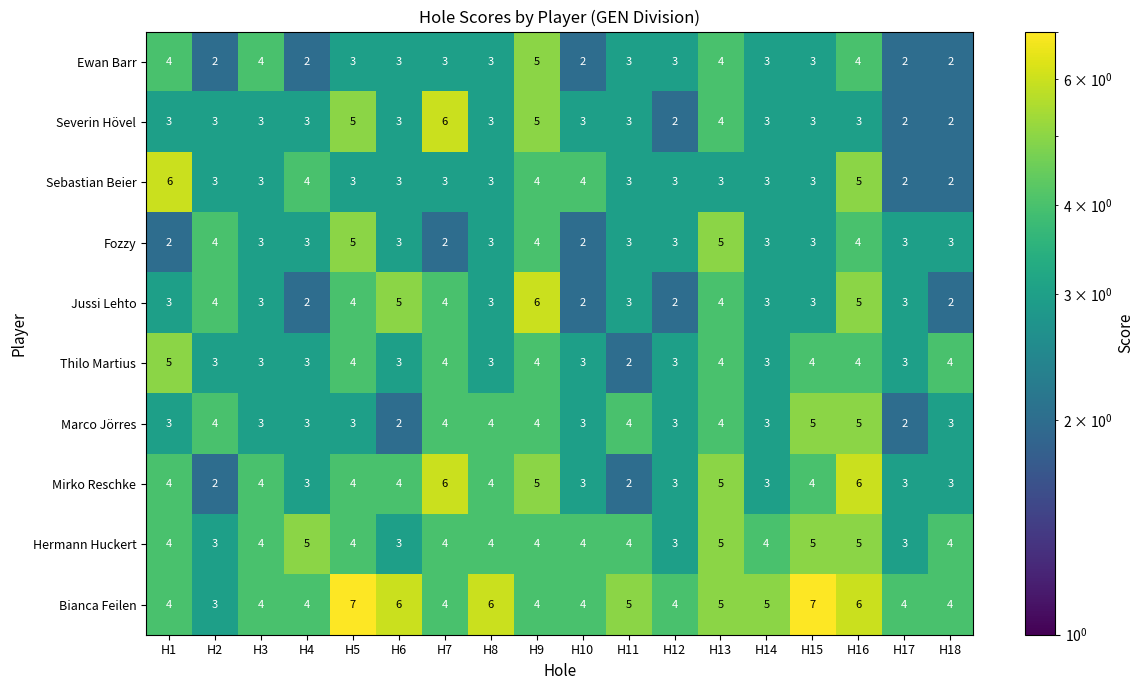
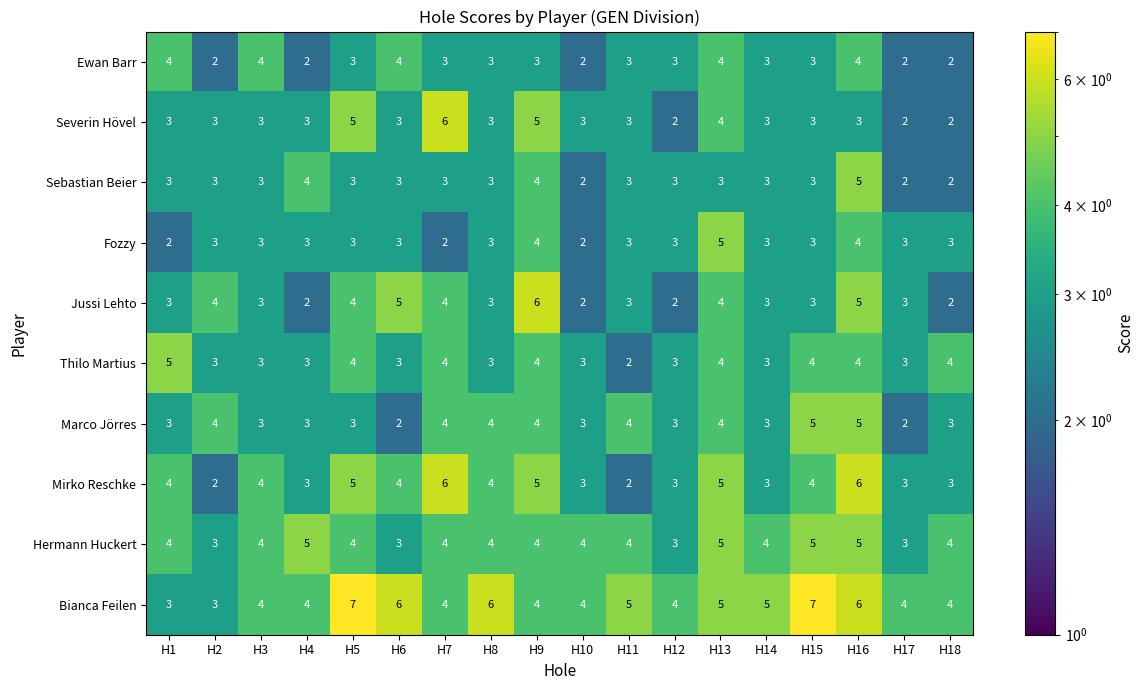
  {
    "Ewan Barr": {
      "H1": 4,
      "H2": 2,
      "H3": 4,
      "H4": 2,
      "H5": 3,
-     "H6": 3,
+     "H6": 4,
      "H7": 3,
      "H8": 3,
-     "H9": 5,
+     "H9": 3,
      "H10": 2,
      "H11": 3,
      "H12": 3,
      "H13": 4,
      "H14": 3,
      "H15": 3,
      "H16": 4,
      "H17": 2,
      "H18": 2
    },
    "Severin Hövel": {
      "H1": 3,
      "H2": 3,
      "H3": 3,
      "H4": 3,
      "H5": 5,
      "H6": 3,
      "H7": 6,
      "H8": 3,
      "H9": 5,
      "H10": 3,
      "H11": 3,
      "H12": 2,
      "H13": 4,
      "H14": 3,
      "H15": 3,
      "H16": 3,
      "H17": 2,
      "H18": 2
    },
    "Sebastian Beier": {
-     "H1": 6,
+     "H1": 3,
      "H2": 3,
      "H3": 3,
      "H4": 4,
      "H5": 3,
      "H6": 3,
      "H7": 3,
      "H8": 3,
      "H9": 4,
-     "H10": 4,
+     "H10": 2,
      "H11": 3,
      "H12": 3,
      "H13": 3,
      "H14": 3,
      "H15": 3,
      "H16": 5,
      "H17": 2,
      "H18": 2
    },
    "Fozzy": {
      "H1": 2,
-     "H2": 4,
+     "H2": 3,
      "H3": 3,
      "H4": 3,
-     "H5": 5,
+     "H5": 3,
      "H6": 3,
      "H7": 2,
      "H8": 3,
      "H9": 4,
      "H10": 2,
      "H11": 3,
      "H12": 3,
      "H13": 5,
      "H14": 3,
      "H15": 3,
      "H16": 4,
      "H17": 3,
      "H18": 3
    },
    "Jussi Lehto": {
      "H1": 3,
      "H2": 4,
      "H3": 3,
      "H4": 2,
      "H5": 4,
      "H6": 5,
      "H7": 4,
      "H8": 3,
      "H9": 6,
      "H10": 2,
      "H11": 3,
      "H12": 2,
      "H13": 4,
      "H14": 3,
      "H15": 3,
      "H16": 5,
      "H17": 3,
      "H18": 2
    },
    "Thilo Martius": {
      "H1": 5,
      "H2": 3,
      "H3": 3,
      "H4": 3,
      "H5": 4,
      "H6": 3,
      "H7": 4,
      "H8": 3,
      "H9": 4,
      "H10": 3,
      "H11": 2,
      "H12": 3,
      "H13": 4,
      "H14": 3,
      "H15": 4,
      "H16": 4,
      "H17": 3,
      "H18": 4
    },
    "Marco Jörres": {
      "H1": 3,
      "H2": 4,
      "H3": 3,
      "H4": 3,
      "H5": 3,
      "H6": 2,
      "H7": 4,
      "H8": 4,
      "H9": 4,
      "H10": 3,
      "H11": 4,
      "H12": 3,
      "H13": 4,
      "H14": 3,
      "H15": 5,
      "H16": 5,
      "H17": 2,
      "H18": 3
    },
    "Mirko Reschke": {
      "H1": 4,
      "H2": 2,
      "H3": 4,
      "H4": 3,
-     "H5": 4,
+     "H5": 5,
      "H6": 4,
      "H7": 6,
      "H8": 4,
      "H9": 5,
      "H10": 3,
      "H11": 2,
      "H12": 3,
      "H13": 5,
      "H14": 3,
      "H15": 4,
      "H16": 6,
      "H17": 3,
      "H18": 3
    },
    "Hermann Huckert": {
      "H1": 4,
      "H2": 3,
      "H3": 4,
      "H4": 5,
      "H5": 4,
      "H6": 3,
      "H7": 4,
      "H8": 4,
      "H9": 4,
      "H10": 4,
      "H11": 4,
      "H12": 3,
      "H13": 5,
      "H14": 4,
      "H15": 5,
      "H16": 5,
      "H17": 3,
      "H18": 4
    },
    "Bianca Feilen": {
-     "H1": 4,
+     "H1": 3,
      "H2": 3,
      "H3": 4,
      "H4": 4,
      "H5": 7,
      "H6": 6,
      "H7": 4,
      "H8": 6,
      "H9": 4,
      "H10": 4,
      "H11": 5,
      "H12": 4,
      "H13": 5,
      "H14": 5,
      "H15": 7,
      "H16": 6,
      "H17": 4,
      "H18": 4
    }
  }
